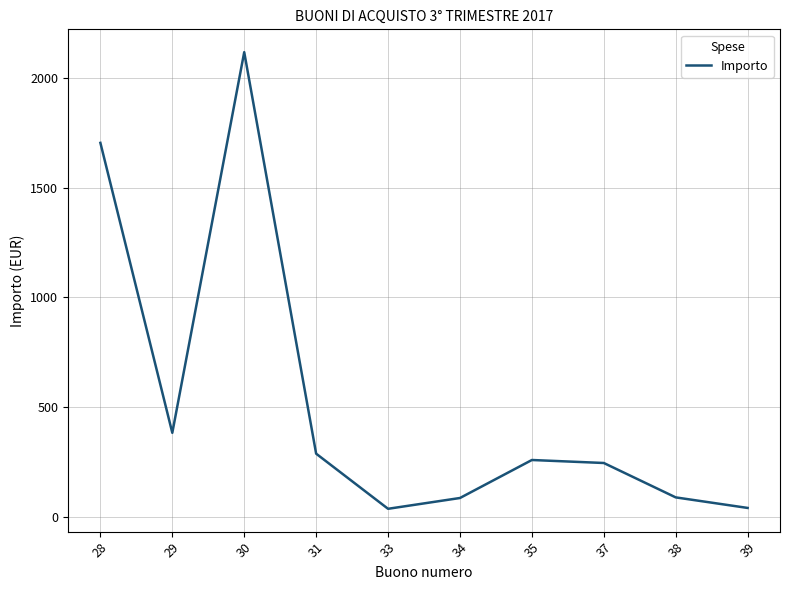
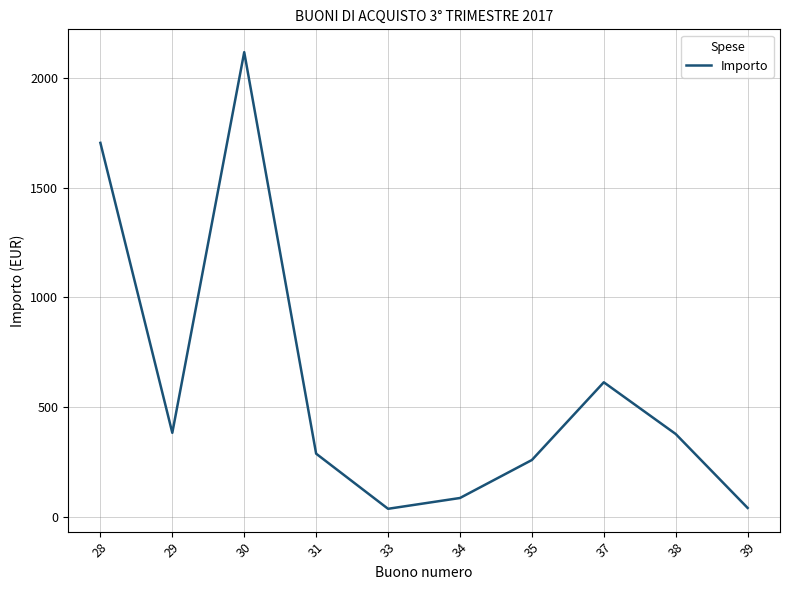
  {
    "28": 1700,
    "29": 380,
    "30": 2120,
    "31": 290,
    "33": 40,
    "34": 90,
    "35": 260,
-   "37": 250,
-   "38": 90,
+   "37": 610,
+   "38": 380,
    "39": 40
  }
